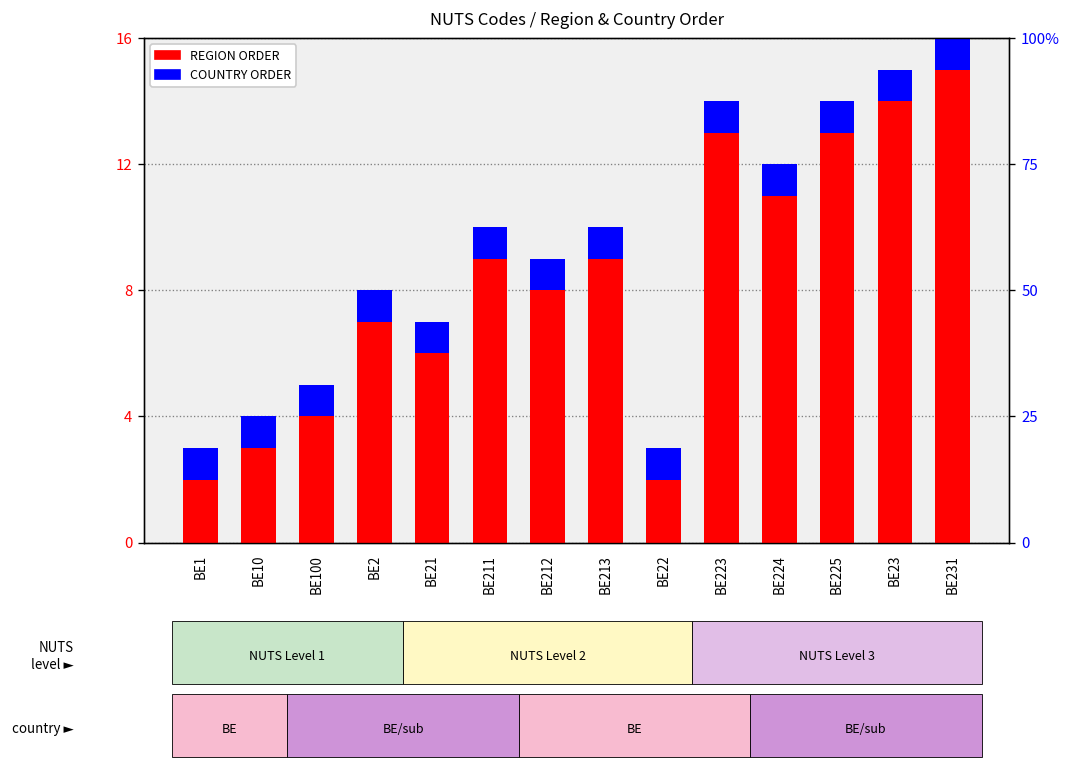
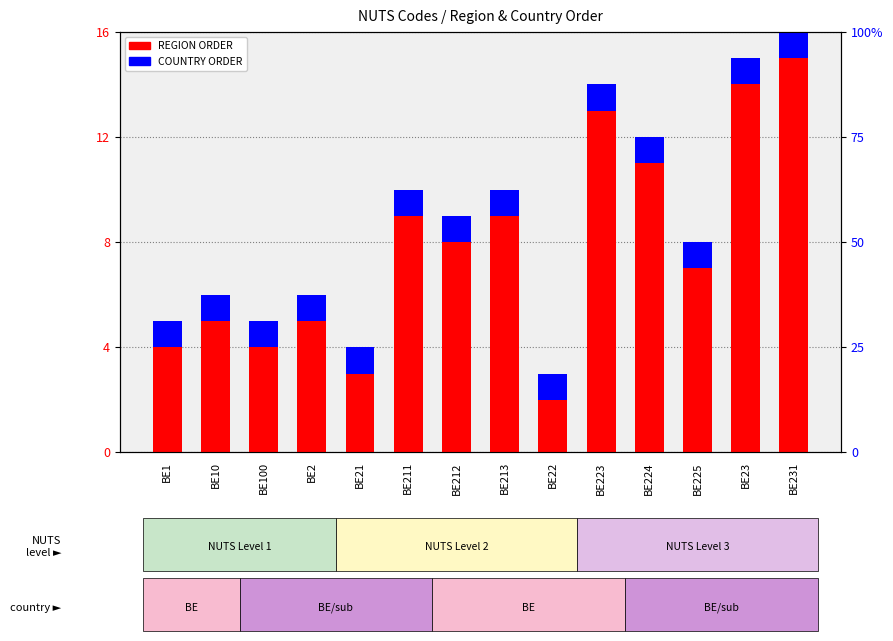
  {
    "REGION ORDER": {
-     "BE1": 2,
-     "BE10": 3,
+     "BE1": 4,
+     "BE10": 5,
      "BE100": 4,
-     "BE2": 7,
-     "BE21": 6,
+     "BE2": 5,
+     "BE21": 3,
      "BE211": 9,
      "BE212": 8,
      "BE213": 9,
      "BE22": 2,
      "BE223": 13,
      "BE224": 11,
-     "BE225": 13,
+     "BE225": 7,
      "BE23": 14,
      "BE231": 15
    },
    "COUNTRY ORDER": {
      "BE1": 1,
      "BE10": 1,
      "BE100": 1,
      "BE2": 1,
      "BE21": 1,
      "BE211": 1,
      "BE212": 1,
      "BE213": 1,
      "BE22": 1,
      "BE223": 1,
      "BE224": 1,
      "BE225": 1,
      "BE23": 1,
      "BE231": 1
    }
  }
